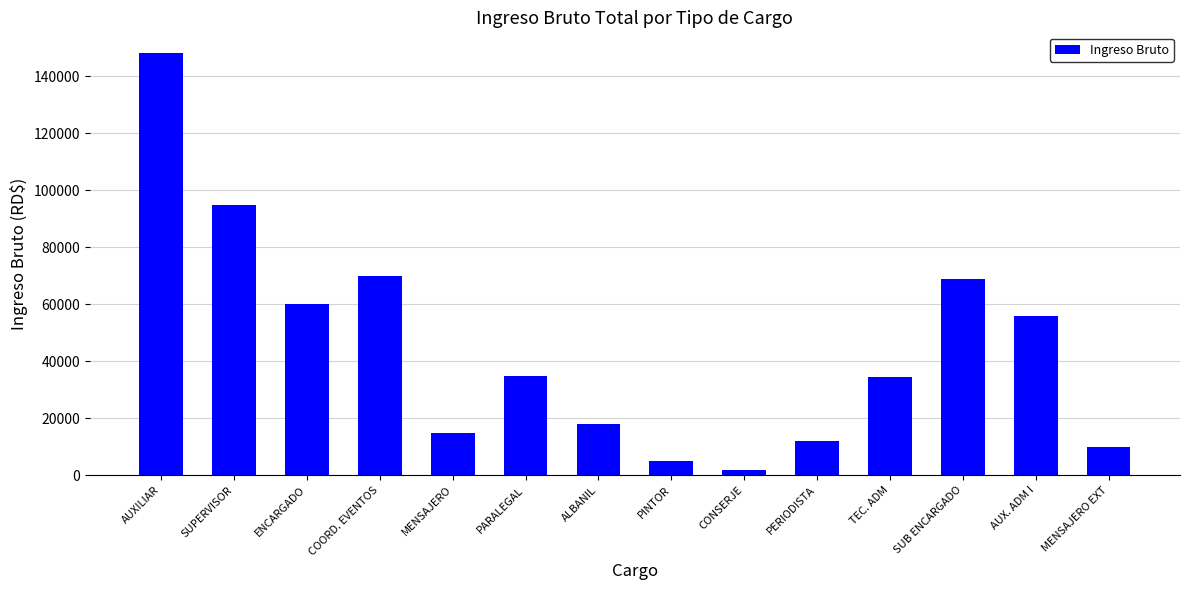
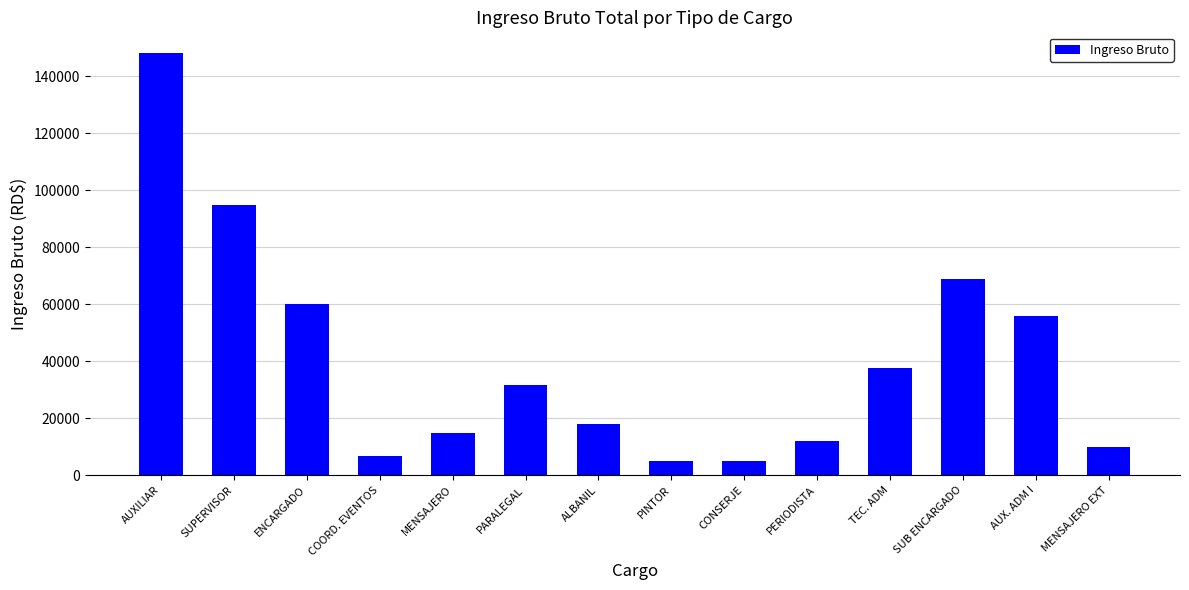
  {
    "AUXILIAR": 148000,
    "SUPERVISOR": 95000,
    "ENCARGADO": 60000,
-   "COORD. EVENTOS": 70000,
+   "COORD. EVENTOS": 7000,
    "MENSAJERO": 15000,
-   "PARALEGAL": 35000,
+   "PARALEGAL": 32000,
    "ALBANIL": 18000,
    "PINTOR": 5000,
-   "CONSERJE": 2000,
+   "CONSERJE": 5000,
    "PERIODISTA": 12000,
-   "TEC. ADM": 34000,
+   "TEC. ADM": 38000,
    "SUB ENCARGADO": 69000,
    "AUX. ADM I": 56000,
    "MENSAJERO EXT": 10000
  }
